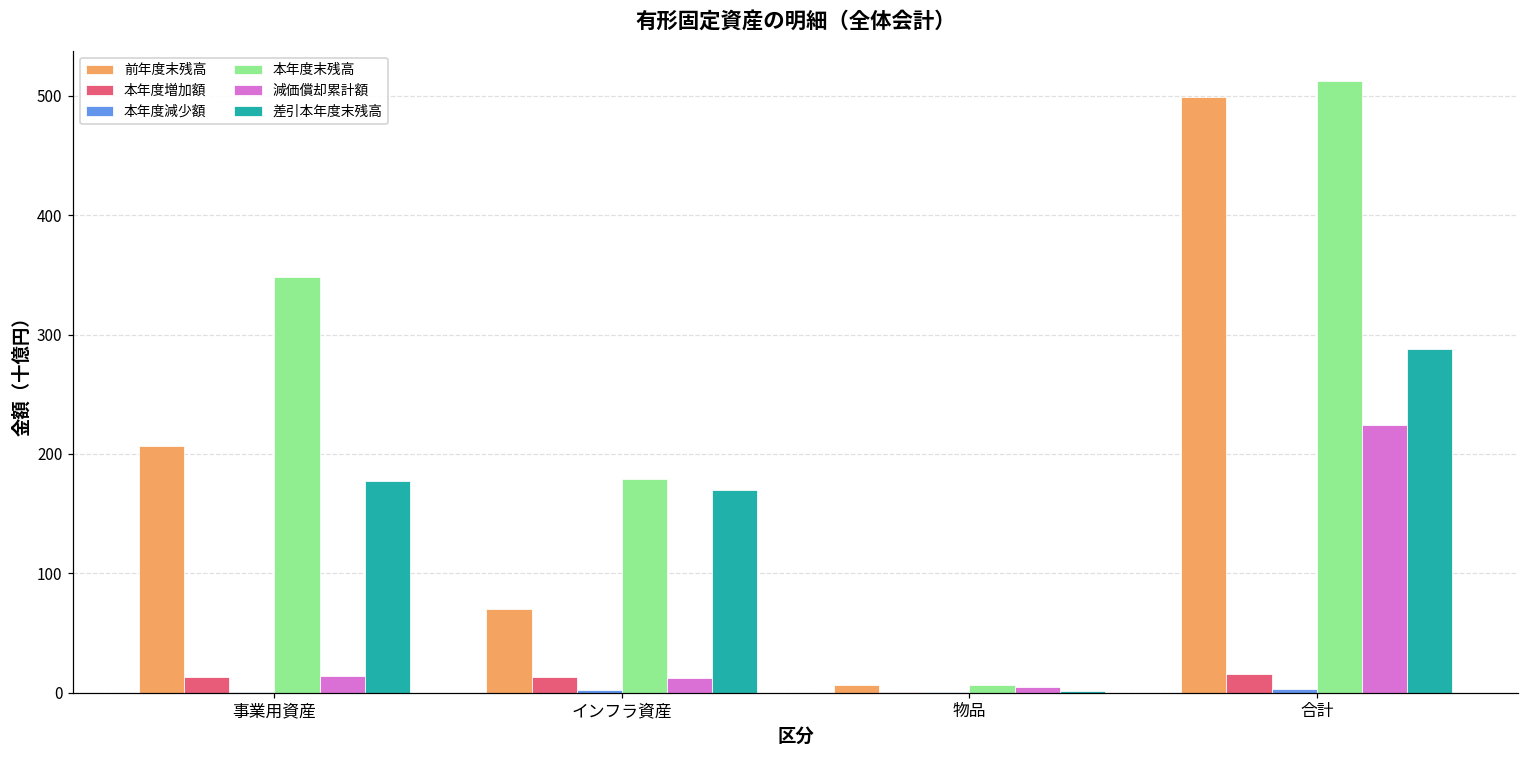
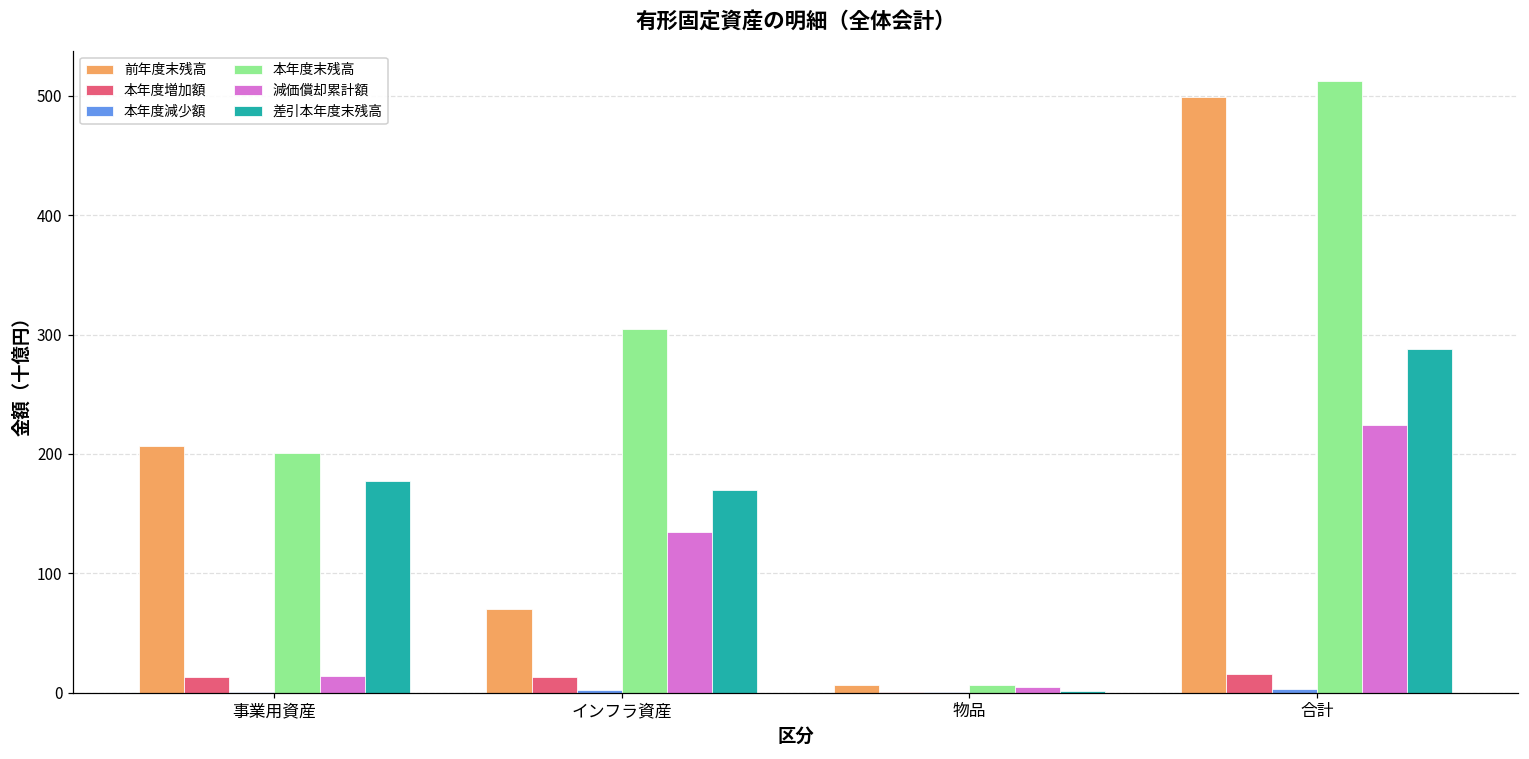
  {
    "前年度末残高": {
      "事業用資産": 207,
      "インフラ資産": 70,
      "物品": 7,
      "合計": 499
    },
    "本年度増加額": {
      "事業用資産": 13,
      "インフラ資産": 13,
      "合計": 16
    },
    "本年度減少額": {
      "インフラ資産": 2,
      "合計": 3
    },
    "本年度末残高": {
-     "事業用資産": 348,
-     "インフラ資産": 179,
+     "事業用資産": 201,
+     "インフラ資産": 305,
      "物品": 6,
      "合計": 512
    },
    "減価償却累計額": {
      "事業用資産": 14,
-     "インフラ資産": 12,
+     "インフラ資産": 135,
      "物品": 5,
      "合計": 224
    },
    "差引本年度末残高": {
      "事業用資産": 177,
      "インフラ資産": 170,
      "合計": 288
    }
  }
